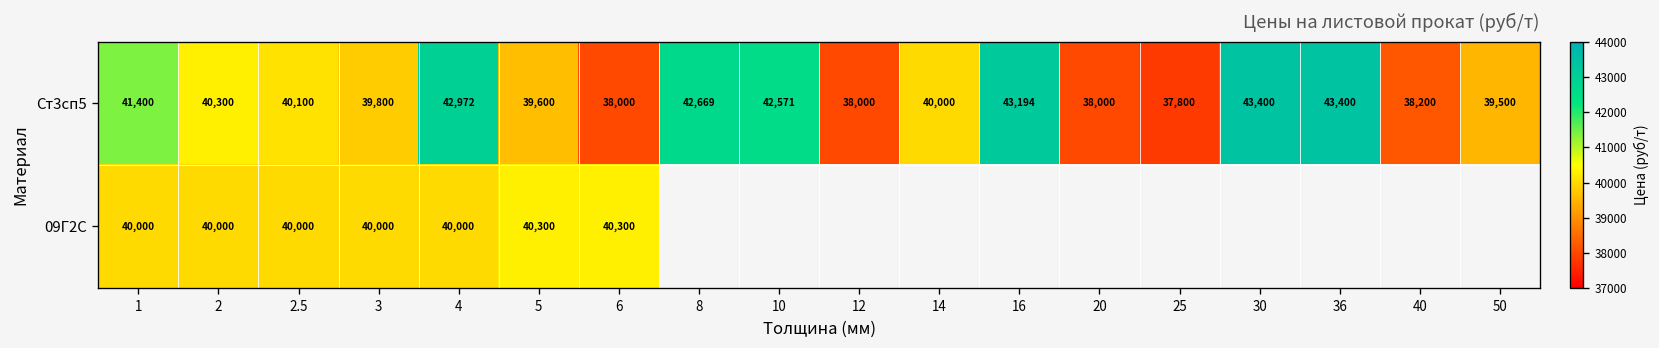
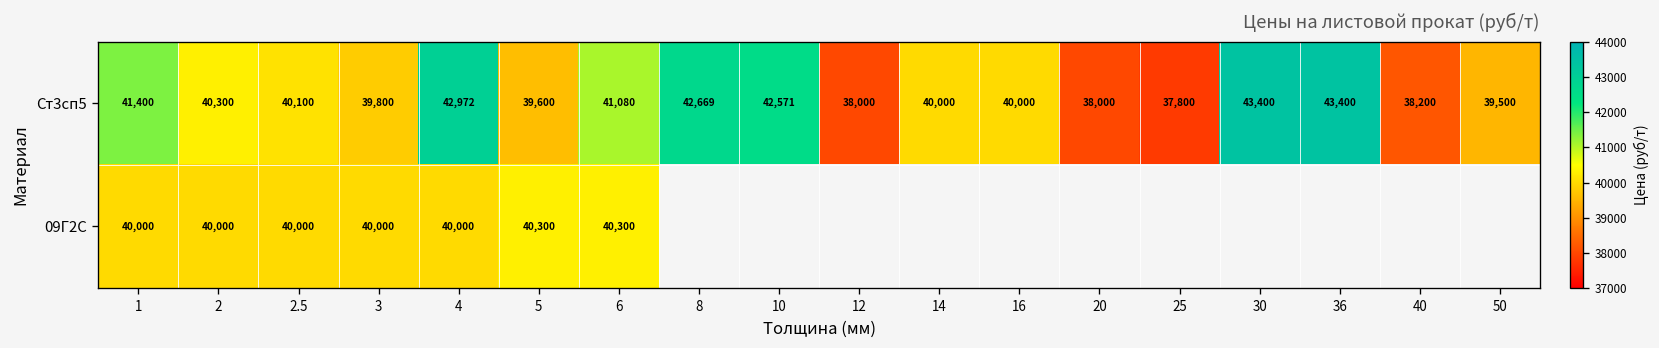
  {
    "Ст3сп5": {
      "1": "41,400",
      "2": "40,300",
      "2.5": "40,100",
      "3": "39,800",
      "4": "42,972",
      "5": "39,600",
-     "6": "38,000",
+     "6": "41,080",
      "8": "42,669",
      "10": "42,571",
      "12": "38,000",
      "14": "40,000",
-     "16": "43,194",
+     "16": "40,000",
      "20": "38,000",
      "25": "37,800",
      "30": "43,400",
      "36": "43,400",
      "40": "38,200",
      "50": "39,500"
    },
    "09Г2С": {
      "1": "40,000",
      "2": "40,000",
      "2.5": "40,000",
      "3": "40,000",
      "4": "40,000",
      "5": "40,300",
      "6": "40,300"
    }
  }
